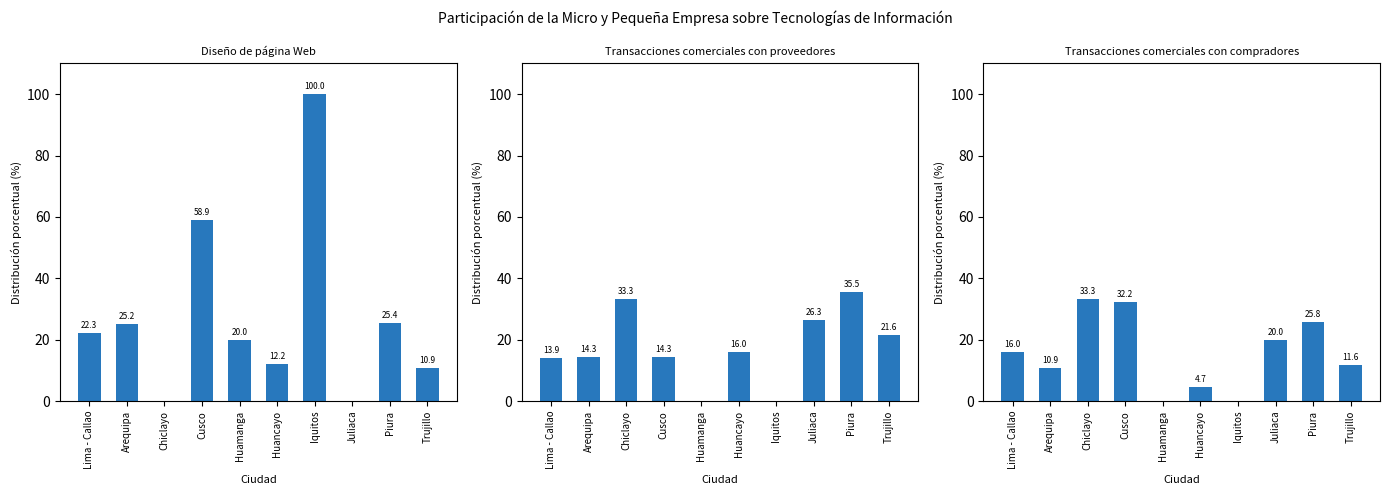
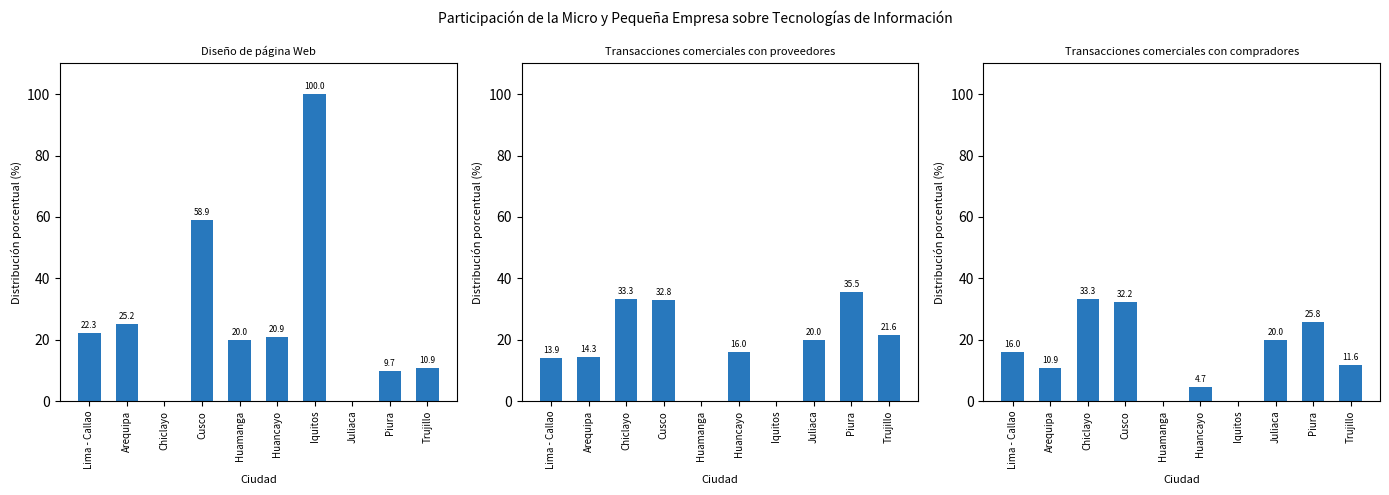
  {
    "Diseño de página Web": {
      "Lima - Callao": 22.3,
      "Arequipa": 25.2,
      "Cusco": 58.9,
      "Huamanga": 20.0,
-     "Huancayo": 12.2,
+     "Huancayo": 20.9,
      "Iquitos": 100.0,
-     "Piura": 25.4,
+     "Piura": 9.7,
      "Trujillo": 10.9
    },
    "Transacciones comerciales con proveedores": {
      "Lima - Callao": 13.9,
      "Arequipa": 14.3,
      "Chiclayo": 33.3,
-     "Cusco": 14.3,
+     "Cusco": 32.8,
      "Huancayo": 16.0,
-     "Juliaca": 26.3,
+     "Juliaca": 20.0,
      "Piura": 35.5,
      "Trujillo": 21.6
    },
    "Transacciones comerciales con compradores": {
      "Lima - Callao": 16.0,
      "Arequipa": 10.9,
      "Chiclayo": 33.3,
      "Cusco": 32.2,
      "Huancayo": 4.7,
      "Juliaca": 20.0,
      "Piura": 25.8,
      "Trujillo": 11.6
    }
  }
